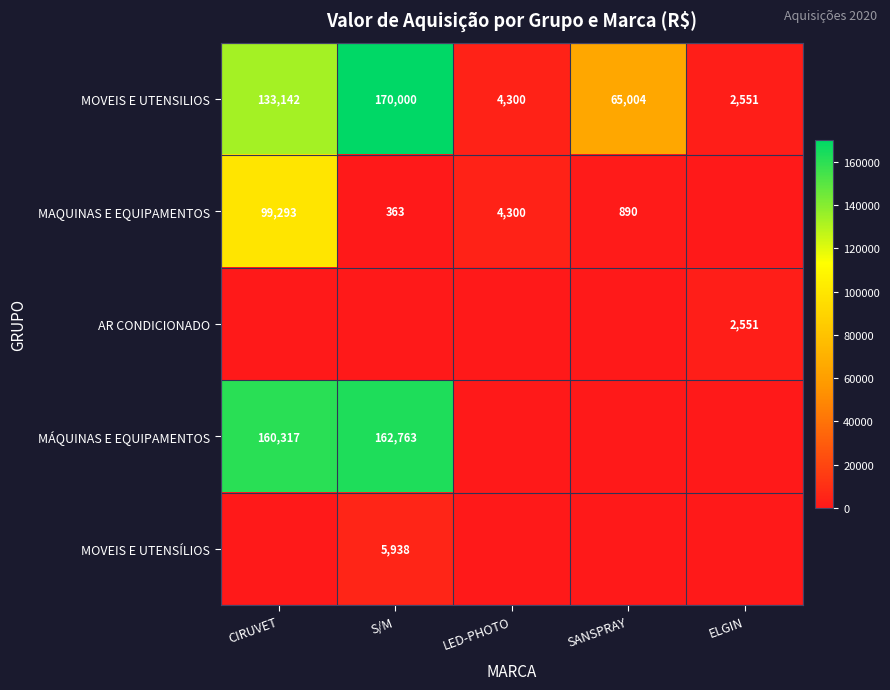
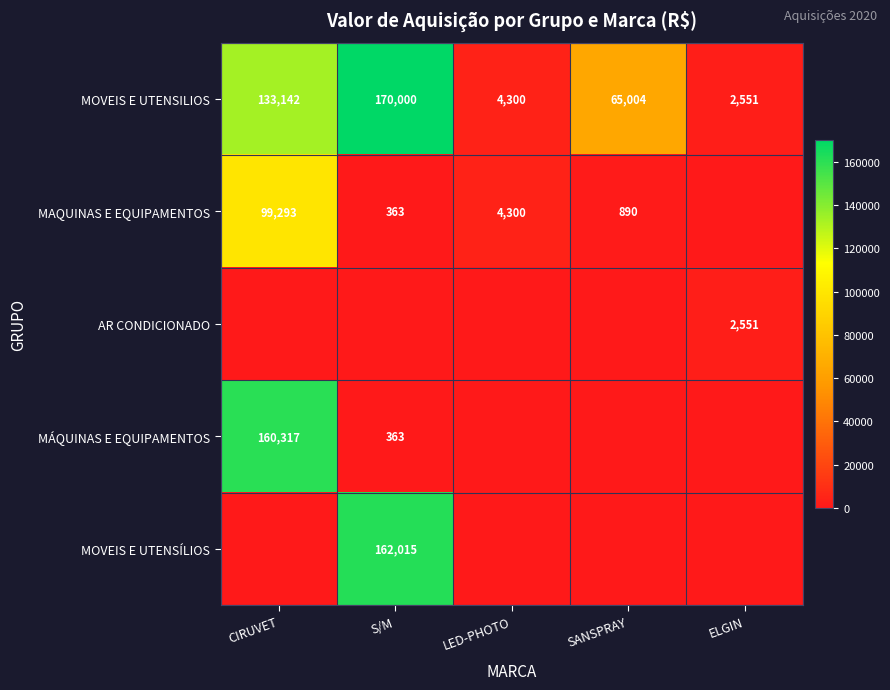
  {
    "MOVEIS E UTENSILIOS": {
      "CIRUVET": "133,142",
      "S/M": "170,000",
      "LED-PHOTO": "4,300",
      "SANSPRAY": "65,004",
      "ELGIN": "2,551"
    },
    "MAQUINAS E EQUIPAMENTOS": {
      "CIRUVET": "99,293",
      "S/M": "363",
      "LED-PHOTO": "4,300",
      "SANSPRAY": "890"
    },
    "AR CONDICIONADO": {
      "ELGIN": "2,551"
    },
    "MÁQUINAS E EQUIPAMENTOS": {
      "CIRUVET": "160,317",
-     "S/M": "162,763"
+     "S/M": "363"
    },
    "MOVEIS E UTENSÍLIOS": {
-     "S/M": "5,938"
+     "S/M": "162,015"
    }
  }
